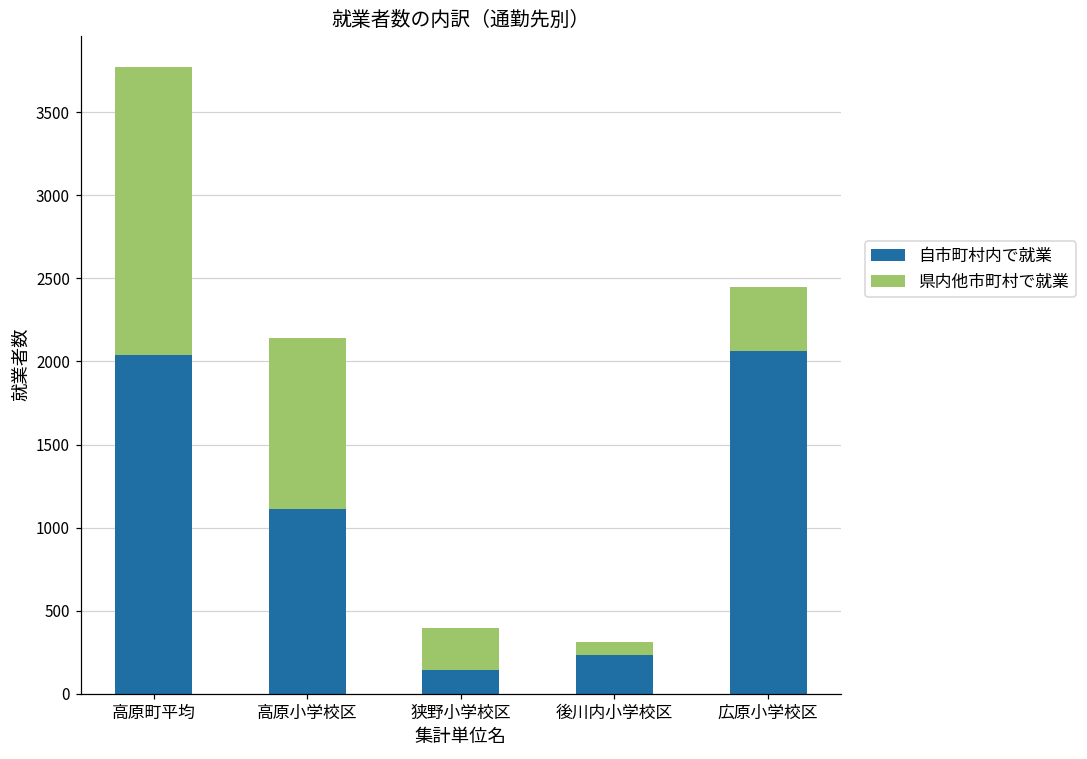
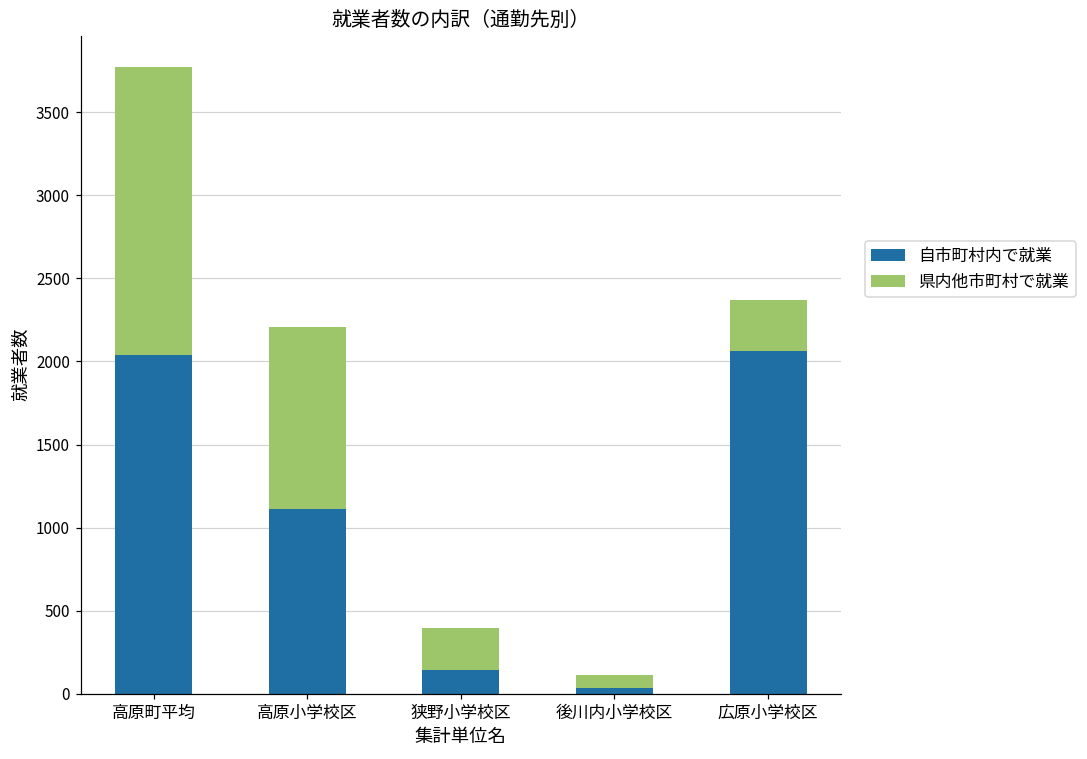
  {
    "自市町村内で就業": {
      "高原町平均": 2040,
      "高原小学校区": 1110,
      "狭野小学校区": 140,
-     "後川内小学校区": 240,
+     "後川内小学校区": 40,
      "広原小学校区": 2070
    },
    "県内他市町村で就業": {
      "高原町平均": 1740,
-     "高原小学校区": 1030,
+     "高原小学校区": 1090,
      "狭野小学校区": 250,
      "後川内小学校区": 80,
-     "広原小学校区": 380
+     "広原小学校区": 300
    }
  }
